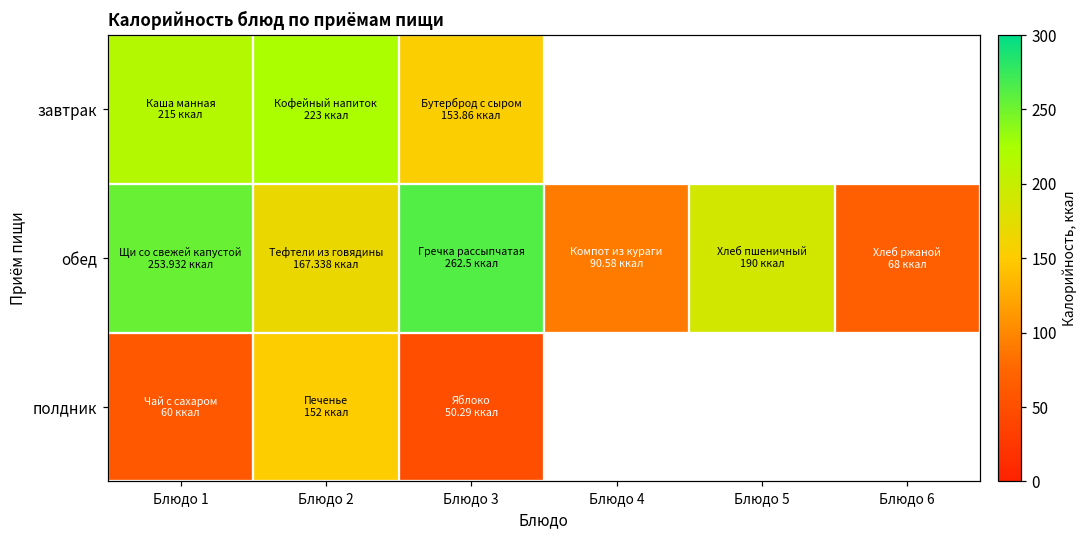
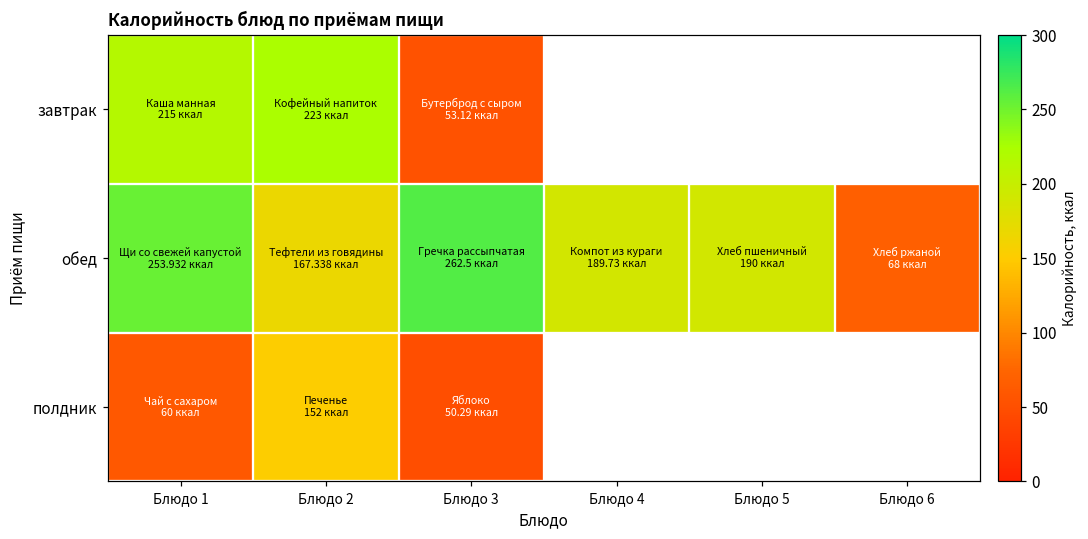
  {
    "завтрак": {
      "Блюдо 1": 215,
      "Блюдо 2": 223,
-     "Блюдо 3": 153.86
+     "Блюдо 3": 53.12
    },
    "обед": {
      "Блюдо 1": 253.932,
      "Блюдо 2": 167.338,
      "Блюдо 3": 262.5,
-     "Блюдо 4": 90.58,
+     "Блюдо 4": 189.73,
      "Блюдо 5": 190,
      "Блюдо 6": 68
    },
    "полдник": {
      "Блюдо 1": 60,
      "Блюдо 2": 152,
      "Блюдо 3": 50.29
    }
  }
